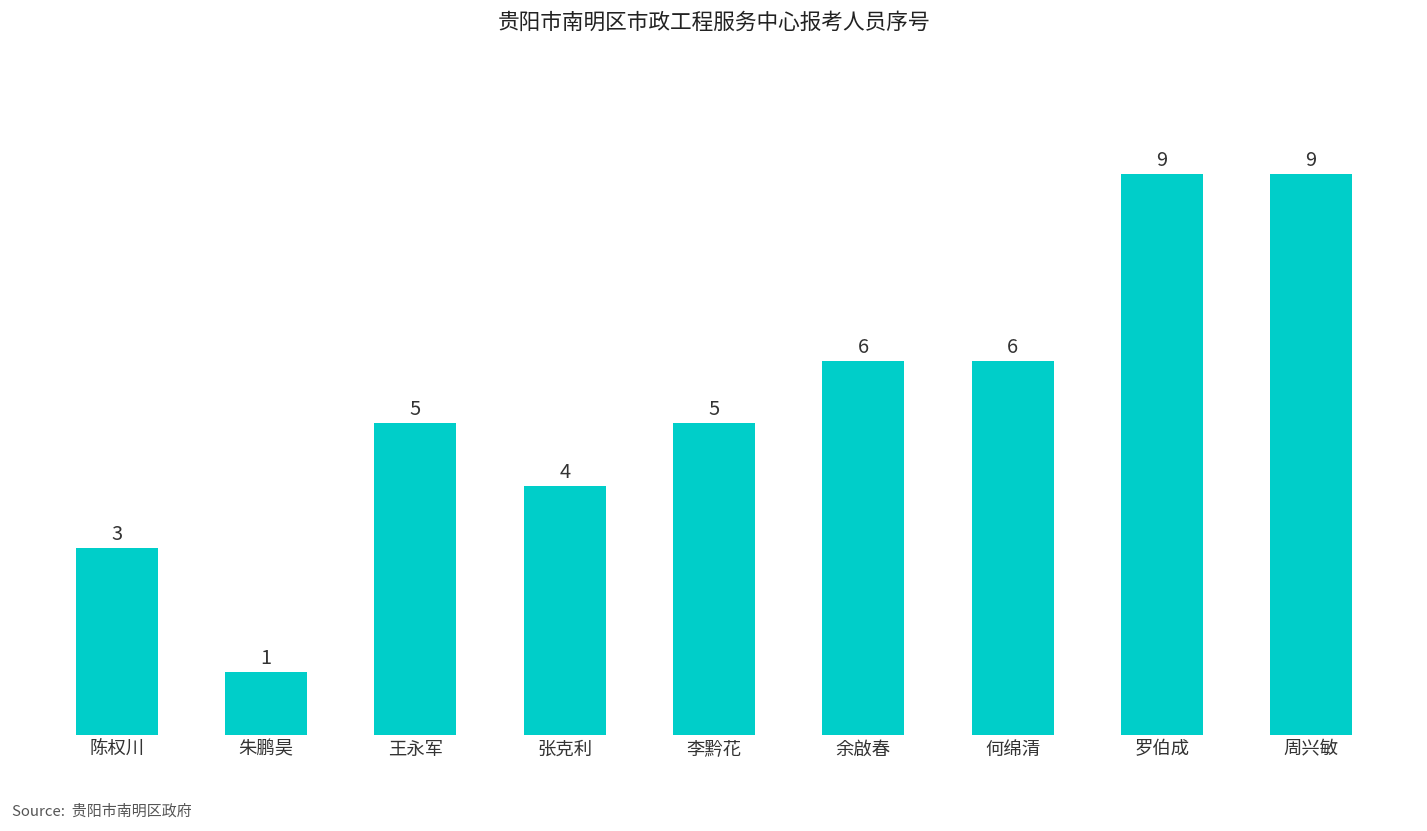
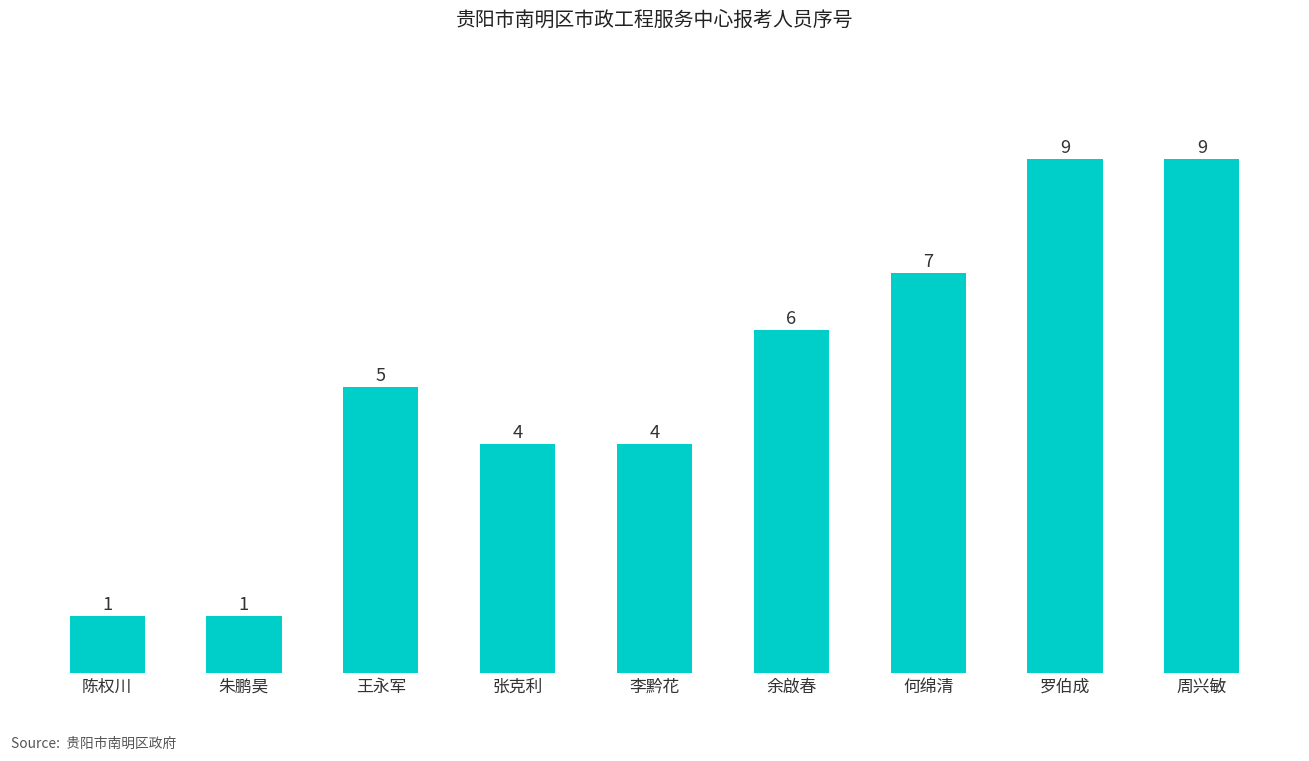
  {
-   "陈权川": 3,
+   "陈权川": 1,
    "朱鹏昊": 1,
    "王永军": 5,
    "张克利": 4,
-   "李黔花": 5,
+   "李黔花": 4,
    "余啟春": 6,
-   "何绵清": 6,
+   "何绵清": 7,
    "罗伯成": 9,
    "周兴敏": 9
  }
